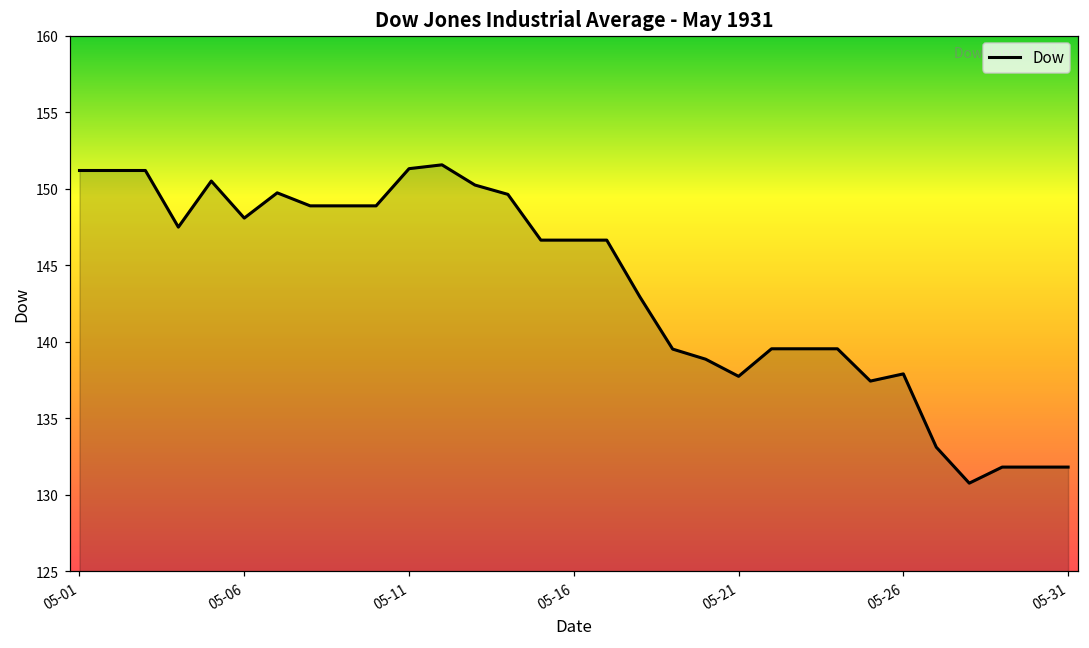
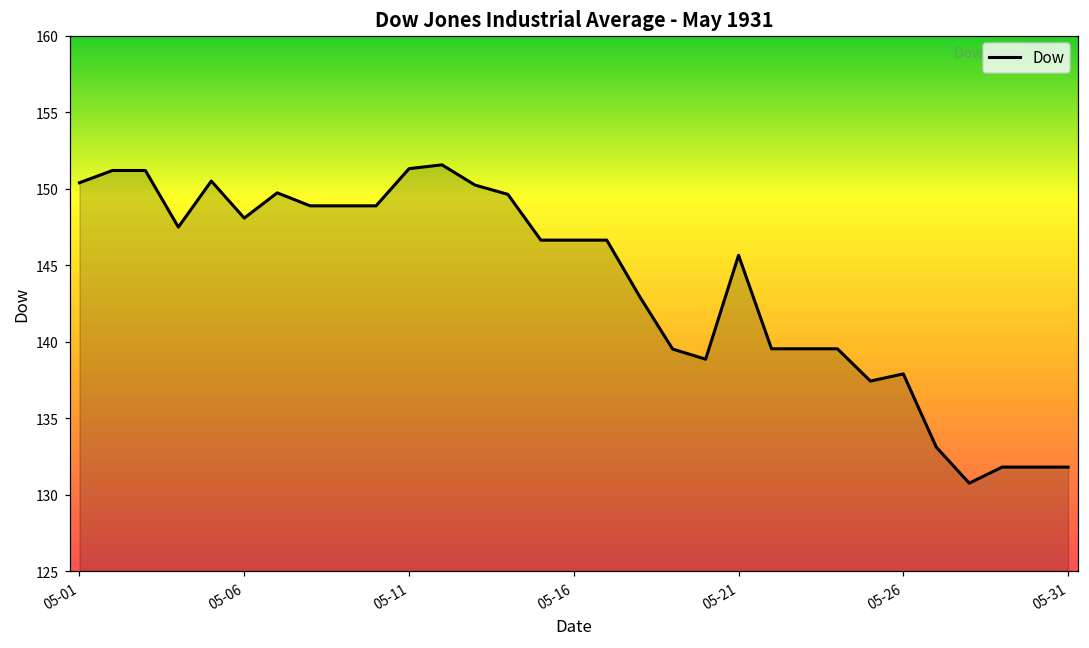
  {
-   "05-01": 151.2,
+   "05-01": 150.4,
    "05-06": 148.1,
    "05-11": 151.3,
    "05-16": 146.6,
-   "05-21": 137.7,
+   "05-21": 145.7,
    "05-26": 137.9,
    "05-31": 131.8
  }
